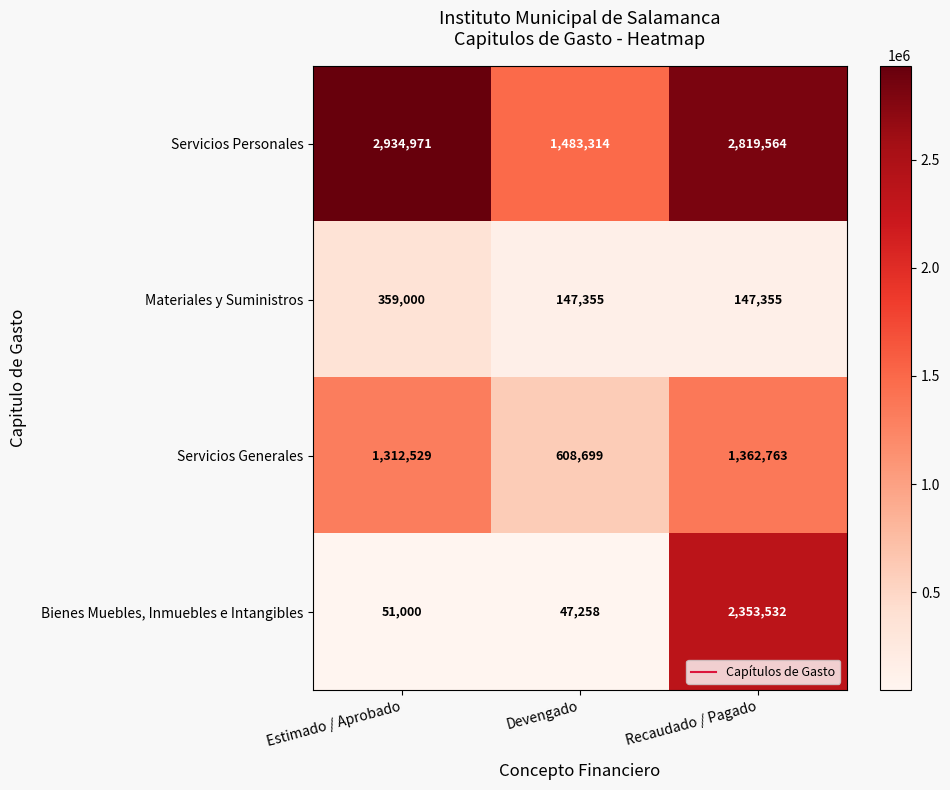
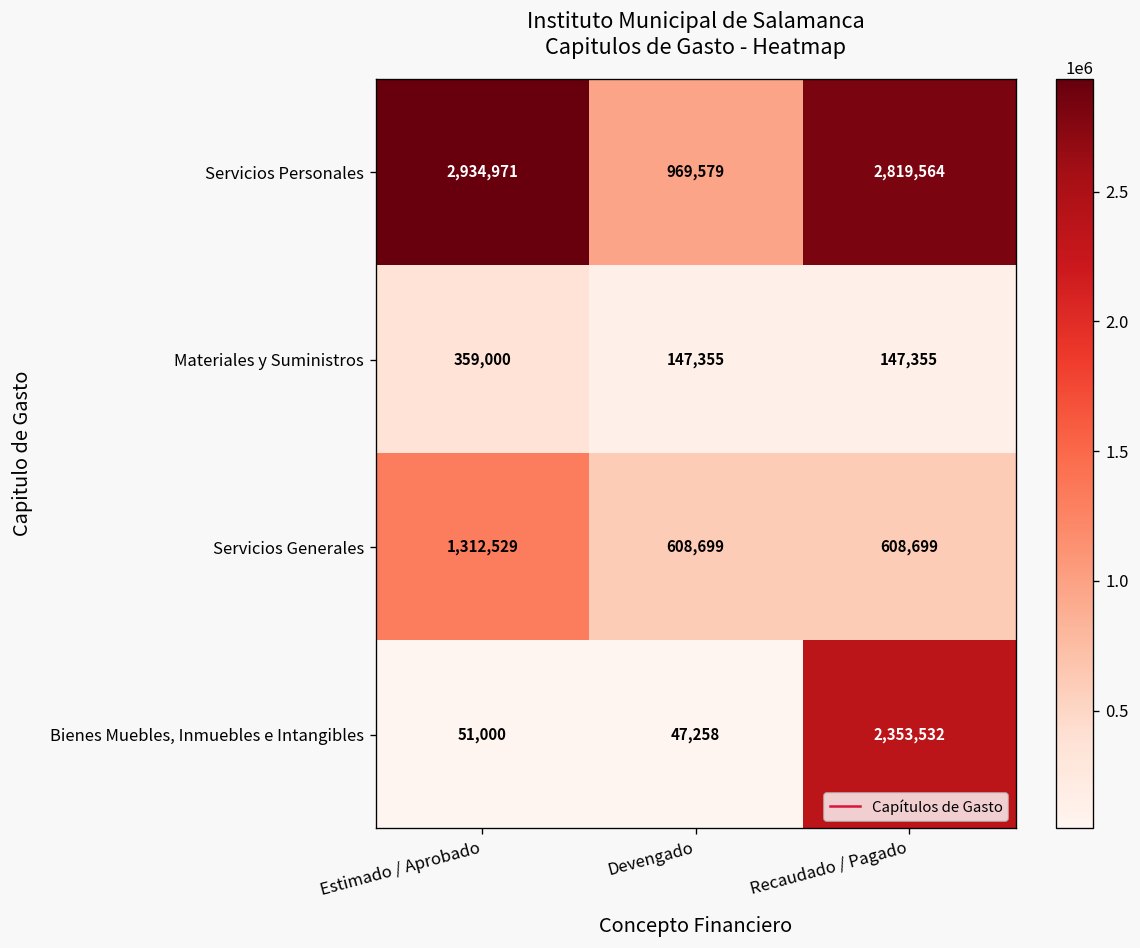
  {
    "Servicios Personales": {
      "Estimado / Aprobado": "2,934,971",
-     "Devengado": "1,483,314",
+     "Devengado": "969,579",
      "Recaudado / Pagado": "2,819,564"
    },
    "Materiales y Suministros": {
      "Estimado / Aprobado": "359,000",
      "Devengado": "147,355",
      "Recaudado / Pagado": "147,355"
    },
    "Servicios Generales": {
      "Estimado / Aprobado": "1,312,529",
      "Devengado": "608,699",
-     "Recaudado / Pagado": "1,362,763"
+     "Recaudado / Pagado": "608,699"
    },
    "Bienes Muebles, Inmuebles e Intangibles": {
      "Estimado / Aprobado": "51,000",
      "Devengado": "47,258",
      "Recaudado / Pagado": "2,353,532"
    }
  }
